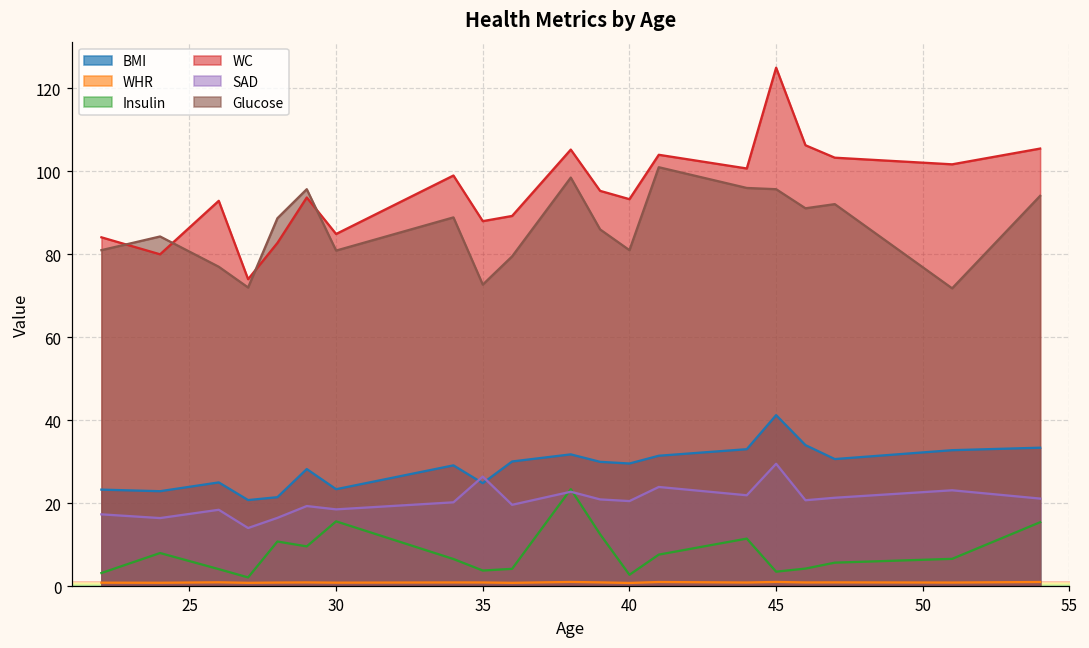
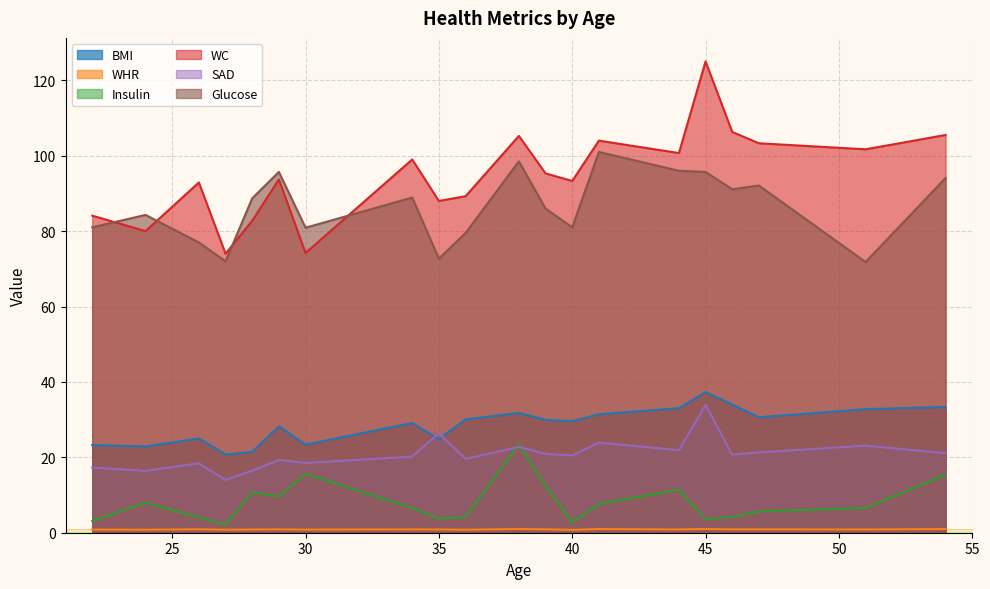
  {
    "BMI": {
      "30": 23,
      "35": 25,
      "40": 30,
-     "45": 41
+     "45": 37
    },
    "WHR": {
      "30": 1,
      "35": 1,
      "40": 1,
      "45": 1
    },
    "Insulin": {
      "30": 16,
      "35": 4,
      "40": 3,
      "45": 3
    },
    "WC": {
-     "30": 85,
+     "30": 74,
      "35": 88,
      "40": 93,
      "45": 125
    },
    "SAD": {
      "30": 19,
      "35": 26,
      "40": 21,
-     "45": 30
+     "45": 34
    },
    "Glucose": {
      "30": 81,
      "35": 73,
      "40": 81,
      "45": 96
    }
  }
